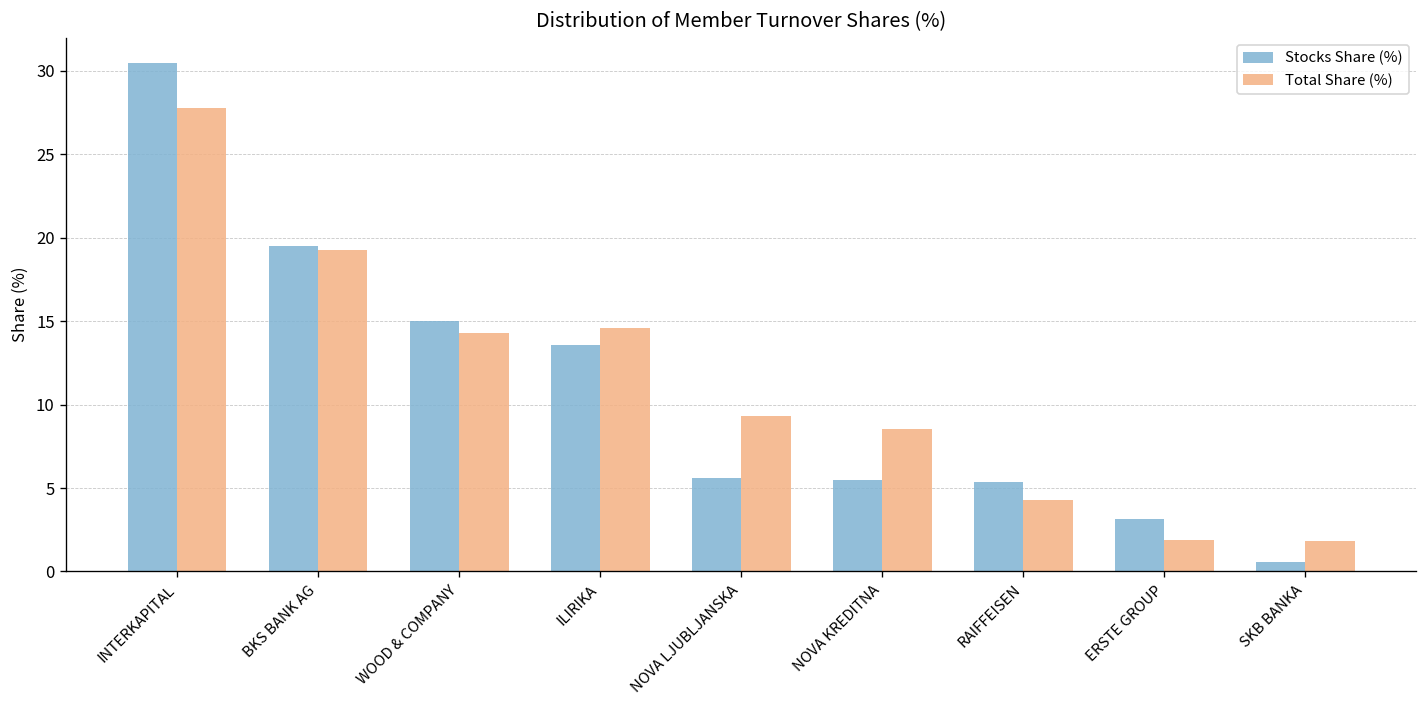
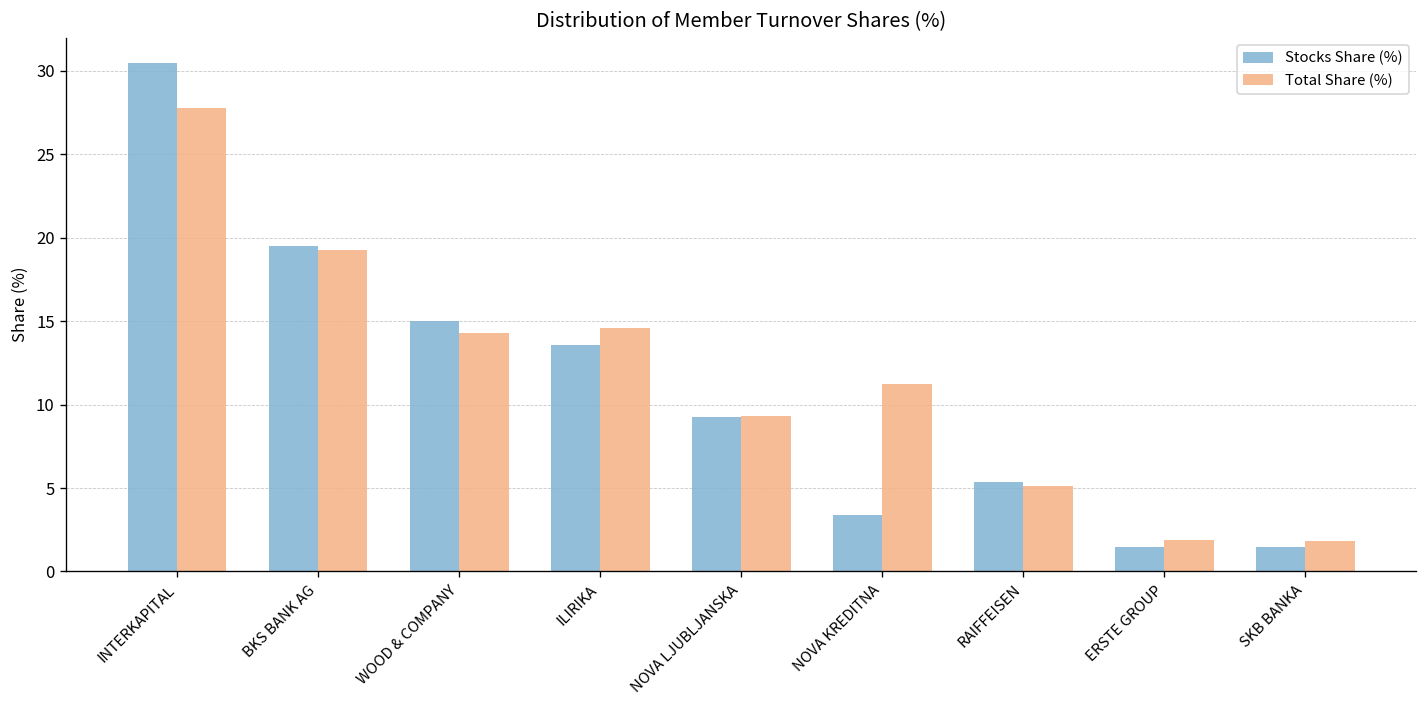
  {
    "Stocks Share (%)": {
      "INTERKAPITAL": 30.5,
      "BKS BANK AG": 19.5,
      "WOOD & COMPANY": 15.0,
      "ILIRIKA": 13.6,
-     "NOVA LJUBLJANSKA": 5.6,
-     "NOVA KREDITNA": 5.5,
+     "NOVA LJUBLJANSKA": 9.2,
+     "NOVA KREDITNA": 3.4,
      "RAIFFEISEN": 5.4,
-     "ERSTE GROUP": 3.2,
-     "SKB BANKA": 0.6
+     "ERSTE GROUP": 1.4,
+     "SKB BANKA": 1.4
    },
    "Total Share (%)": {
      "INTERKAPITAL": 27.8,
      "BKS BANK AG": 19.3,
      "WOOD & COMPANY": 14.3,
      "ILIRIKA": 14.6,
      "NOVA LJUBLJANSKA": 9.3,
-     "NOVA KREDITNA": 8.6,
-     "RAIFFEISEN": 4.3,
+     "NOVA KREDITNA": 11.3,
+     "RAIFFEISEN": 5.1,
      "ERSTE GROUP": 1.9,
      "SKB BANKA": 1.8
    }
  }
